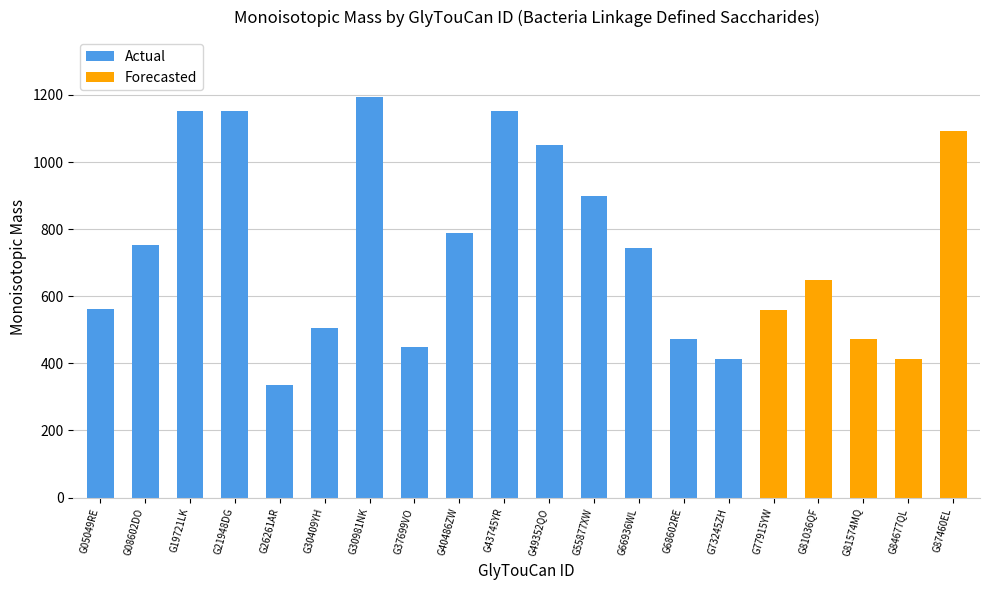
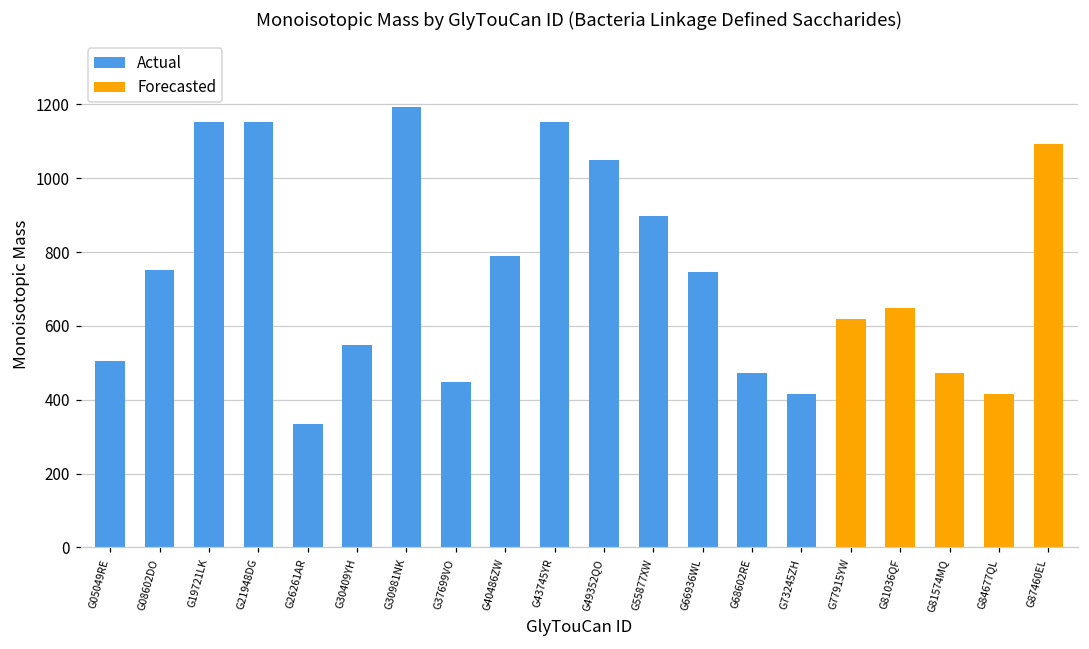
  {
    "Actual": {
-     "G05049RE": 560,
+     "G05049RE": 500,
      "G08602DO": 750,
      "G19721LK": 1150,
      "G21948DG": 1150,
      "G26261AR": 330,
-     "G30409YH": 500,
+     "G30409YH": 550,
      "G30981NK": 1190,
      "G37699VO": 450,
      "G40486ZW": 790,
      "G43745YR": 1150,
      "G49352QO": 1050,
      "G55877XW": 900,
      "G66936WL": 750,
      "G68602RE": 470,
      "G73245ZH": 410
    },
    "Forecasted": {
-     "G77915YW": 560,
+     "G77915YW": 620,
      "G81036QF": 650,
      "G81574MQ": 470,
      "G84677QL": 410,
      "G87460EL": 1090
    }
  }
